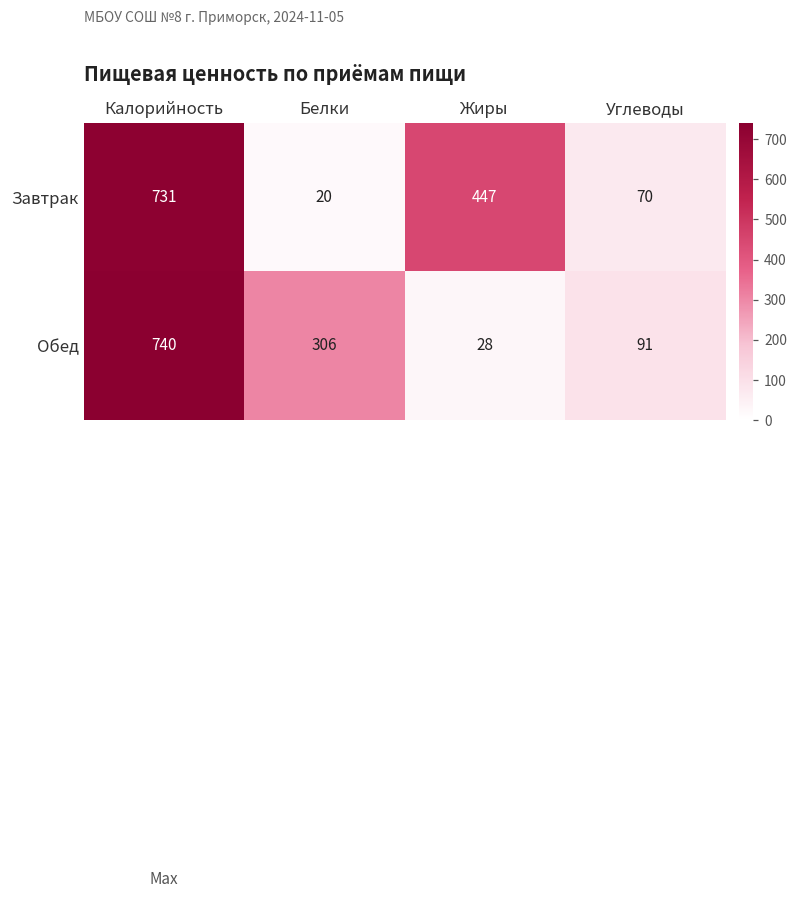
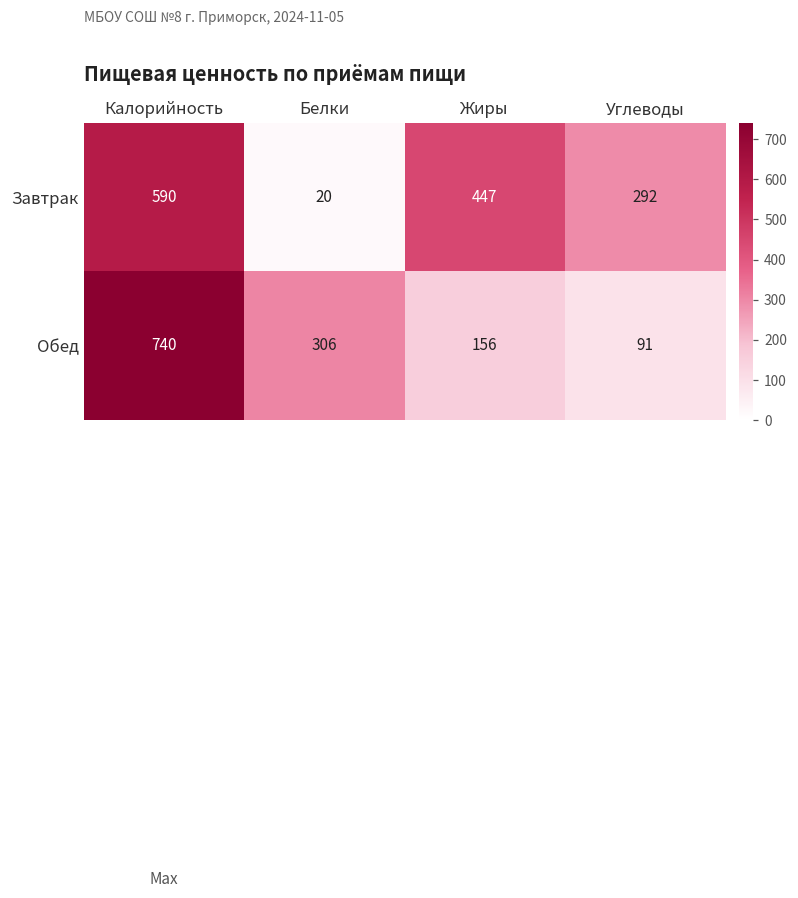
  {
    "Завтрак": {
-     "Калорийность": 731,
+     "Калорийность": 590,
      "Белки": 20,
      "Жиры": 447,
-     "Углеводы": 70
+     "Углеводы": 292
    },
    "Обед": {
      "Калорийность": 740,
      "Белки": 306,
-     "Жиры": 28,
+     "Жиры": 156,
      "Углеводы": 91
    }
  }
